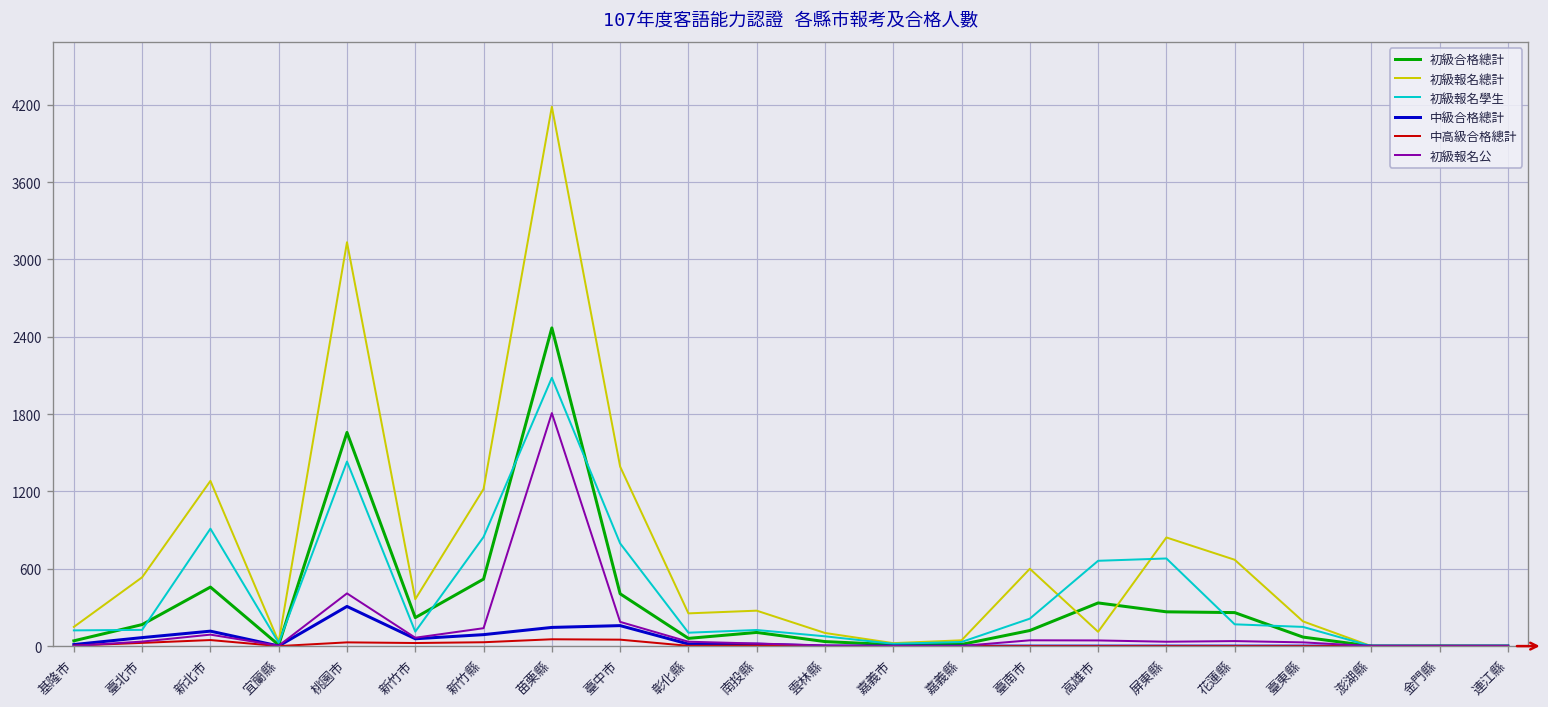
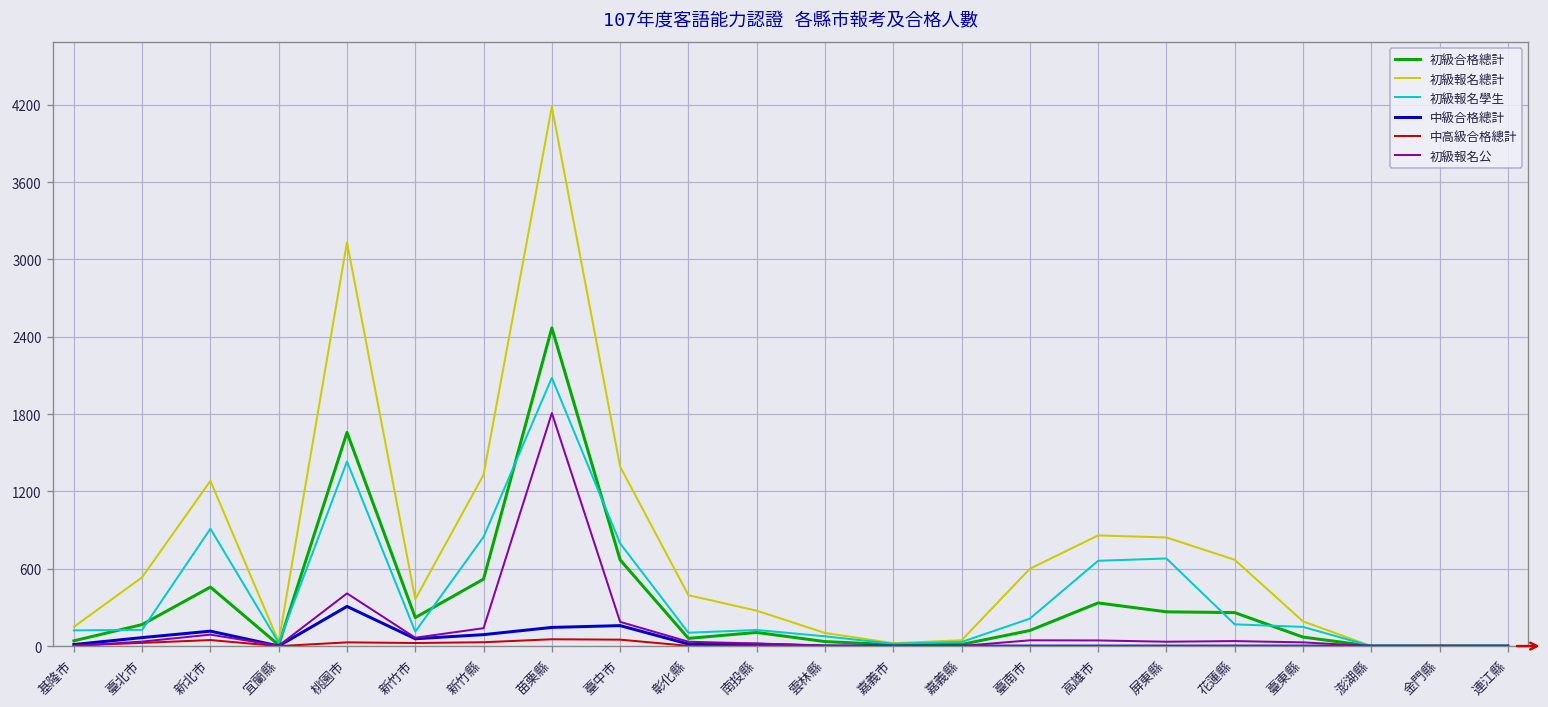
  {
    "初級合格總計": {
      "基隆市": 40,
      "臺北市": 170,
      "新北市": 460,
      "桃園市": 1660,
      "新竹市": 220,
      "新竹縣": 520,
      "苗栗縣": 2470,
-     "臺中市": 410,
+     "臺中市": 670,
      "彰化縣": 60,
      "雲林縣": 40,
      "臺南市": 120,
      "高雄市": 340,
      "屏東縣": 270,
      "花蓮縣": 260,
      "臺東縣": 70
    },
    "初級報名總計": {
      "基隆市": 150,
      "臺北市": 530,
      "新北市": 1280,
      "桃園市": 3130,
      "新竹市": 360,
-     "新竹縣": 1220,
+     "新竹縣": 1330,
      "苗栗縣": 4190,
      "臺中市": 1390,
-     "彰化縣": 250,
+     "彰化縣": 400,
      "南投縣": 280,
      "雲林縣": 100,
      "臺南市": 600,
-     "高雄市": 110,
+     "高雄市": 860,
      "屏東縣": 840,
      "花蓮縣": 670,
      "臺東縣": 190
    },
    "初級報名學生": {
      "基隆市": 120,
      "臺北市": 130,
      "新北市": 910,
      "桃園市": 1430,
      "新竹市": 110,
      "新竹縣": 850,
      "苗栗縣": 2080,
      "臺中市": 800,
      "彰化縣": 100,
      "雲林縣": 80,
      "臺南市": 210,
      "高雄市": 660,
      "屏東縣": 680,
      "花蓮縣": 170,
      "臺東縣": 150
    },
    "中級合格總計": {
      "臺北市": 70,
      "新北市": 120,
      "桃園市": 310,
      "新竹縣": 90,
      "苗栗縣": 150,
      "臺中市": 160
    },
    "中高級合格總計": {
      "新北市": 50,
      "桃園市": 30,
      "新竹市": 20,
      "新竹縣": 30,
      "苗栗縣": 50,
      "臺中市": 50
    },
    "初級報名公": {
      "新北市": 90,
      "桃園市": 410,
      "新竹縣": 140,
      "苗栗縣": 1810,
      "臺中市": 190,
      "臺南市": 50,
      "高雄市": 40,
      "屏東縣": 30,
      "花蓮縣": 40,
      "臺東縣": 30
    }
  }
